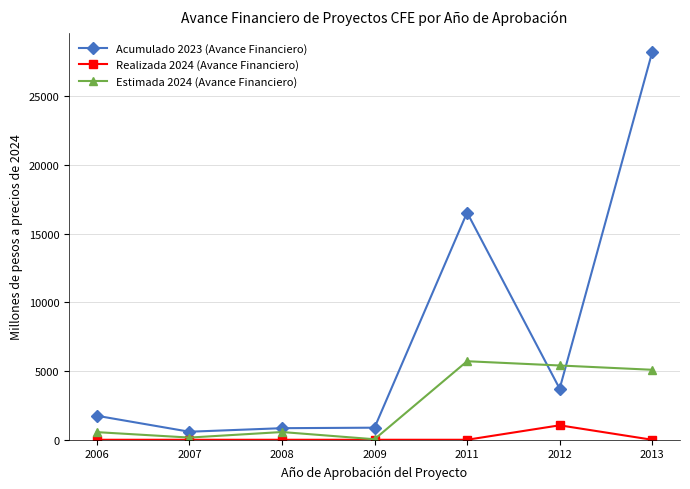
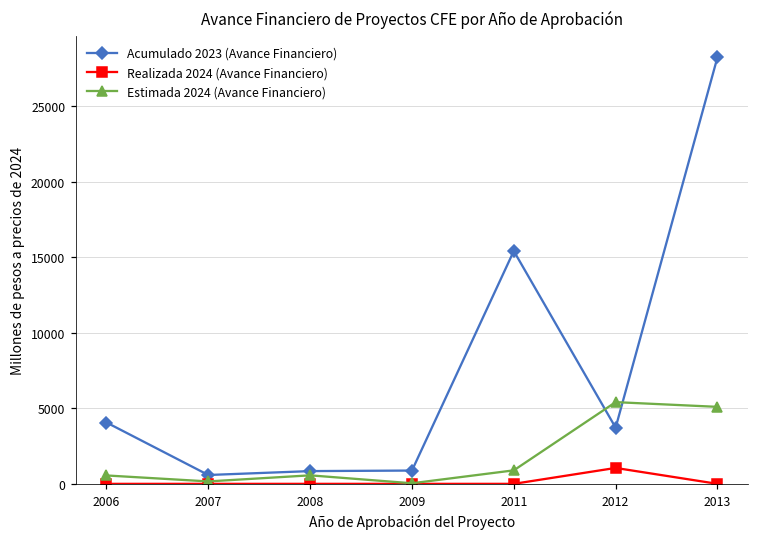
  {
    "Acumulado 2023 (Avance Financiero)": {
-     "2006": 1700,
+     "2006": 4100,
      "2007": 600,
      "2008": 800,
      "2009": 900,
-     "2011": 16500,
+     "2011": 15400,
      "2012": 3700,
      "2013": 28200
    },
    "Realizada 2024 (Avance Financiero)": {
      "2006": 0,
      "2008": 0,
      "2011": 0,
      "2012": 1100,
      "2013": 0
    },
    "Estimada 2024 (Avance Financiero)": {
      "2006": 600,
      "2008": 600,
-     "2011": 5700,
+     "2011": 900,
      "2012": 5400,
      "2013": 5100
    }
  }
